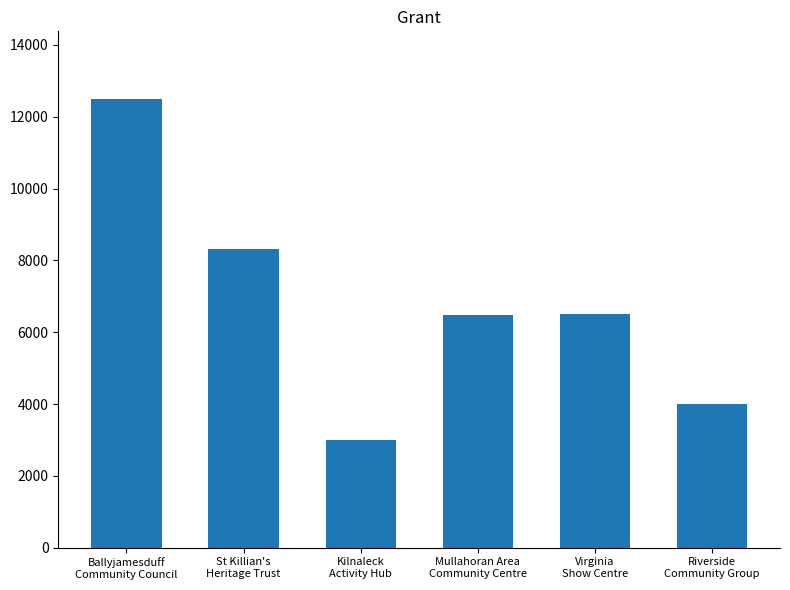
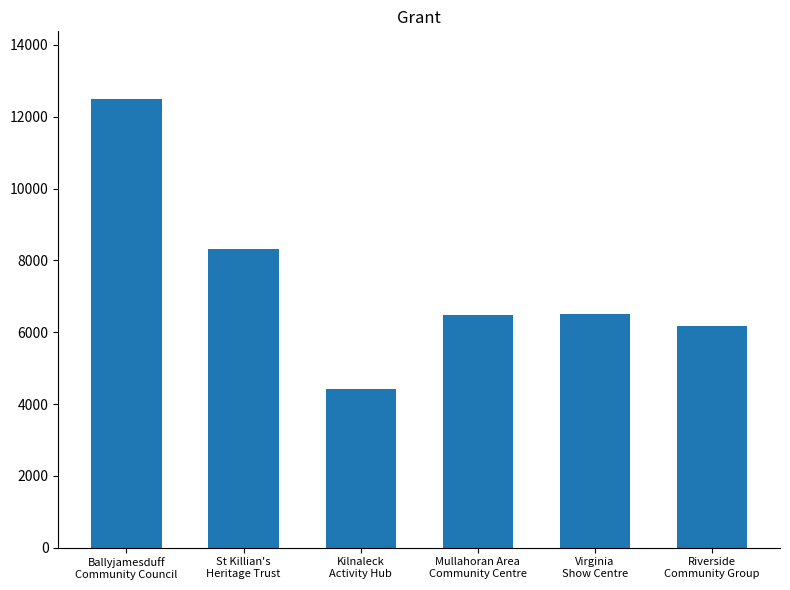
  {
    "Ballyjamesduff Community Council": 12500,
    "St Killian's Heritage Trust": 8300,
-   "Kilnaleck Activity Hub": 3000,
+   "Kilnaleck Activity Hub": 4400,
    "Mullahoran Area Community Centre": 6500,
    "Virginia Show Centre": 6500,
-   "Riverside Community Group": 4000
+   "Riverside Community Group": 6200
  }
